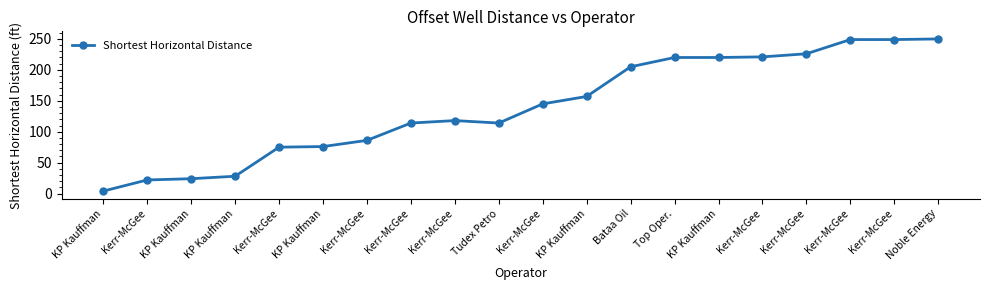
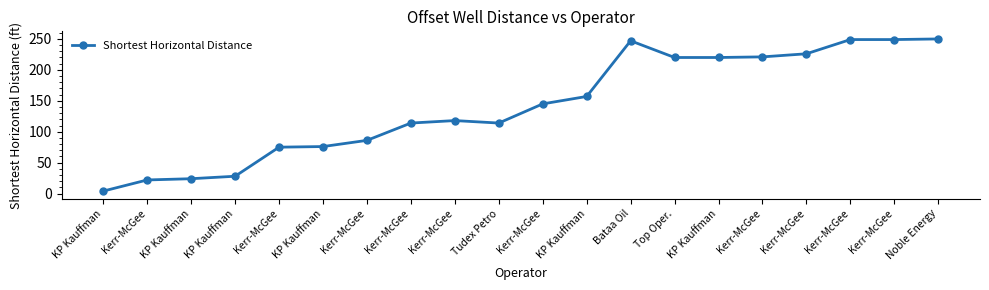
  {
    "Tudex Petro": 110,
-   "Bataa Oil": 210,
+   "Bataa Oil": 250,
    "Top Oper.": 220,
    "Noble Energy": 250
  }
